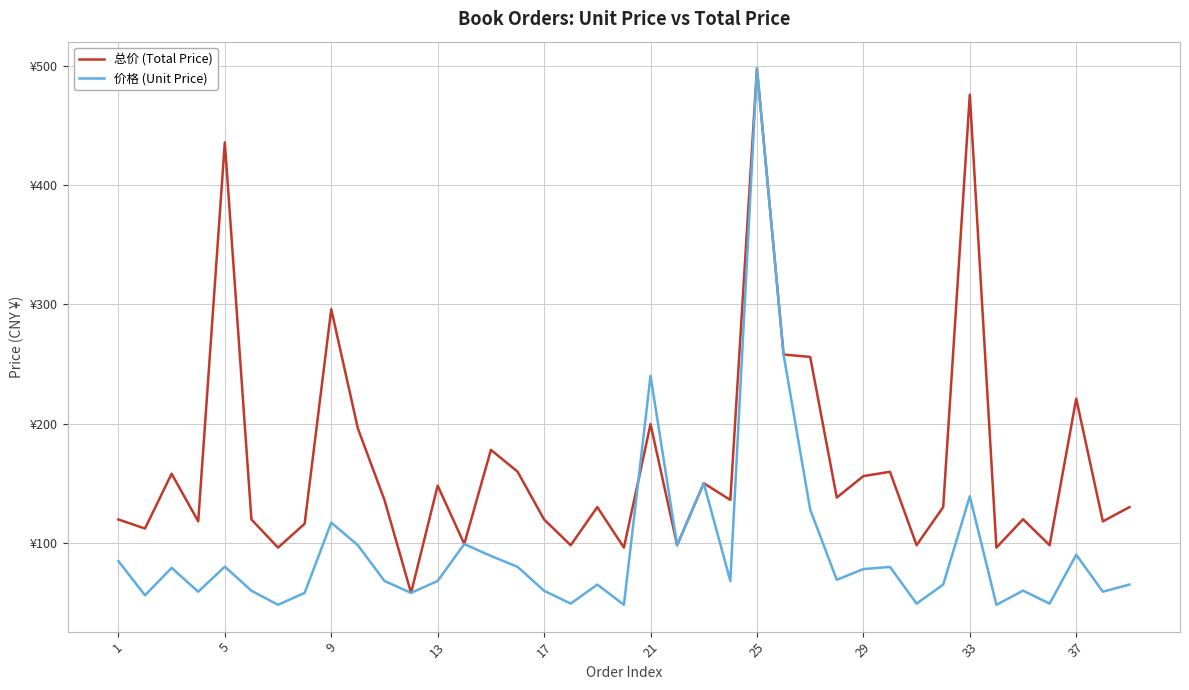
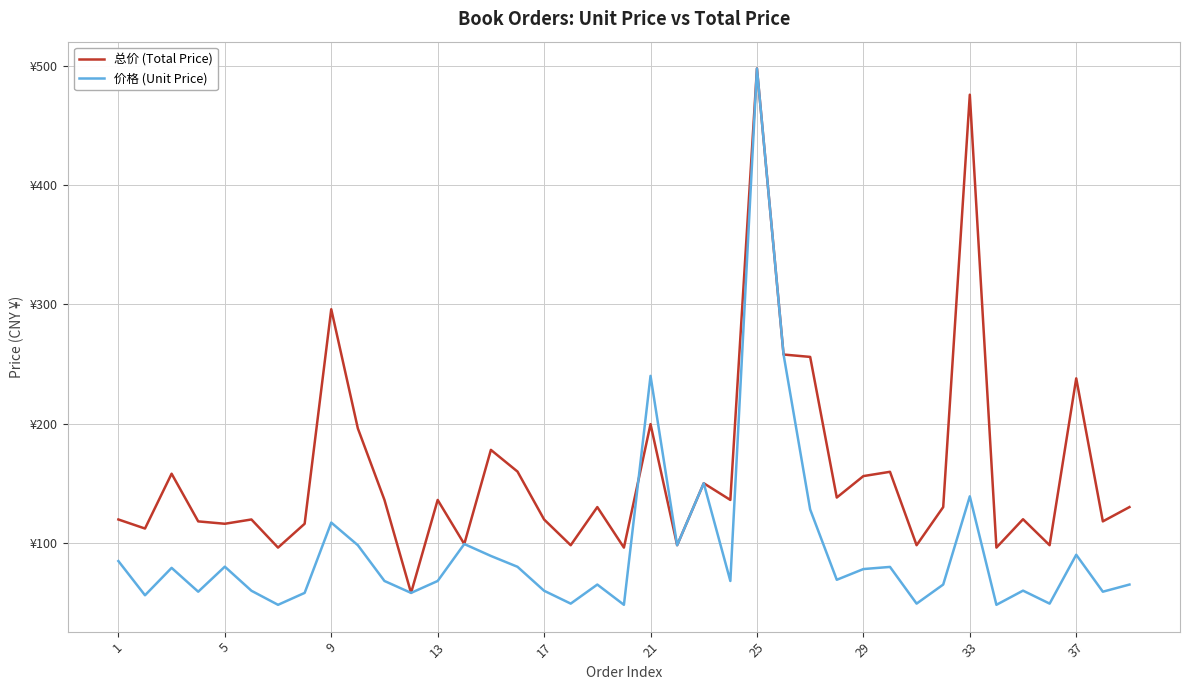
  {
    "总价 (Total Price)": {
      "1": "¥120",
-     "5": "¥436",
+     "5": "¥116",
      "9": "¥296",
-     "13": "¥148",
+     "13": "¥136",
      "17": "¥120",
      "21": "¥200",
      "29": "¥156",
      "33": "¥476",
-     "37": "¥221"
+     "37": "¥238"
    },
    "价格 (Unit Price)": {
      "1": "¥85",
      "5": "¥80",
      "9": "¥117",
      "13": "¥68",
      "17": "¥60",
      "21": "¥240",
      "29": "¥78",
      "33": "¥139",
      "37": "¥90"
    }
  }
